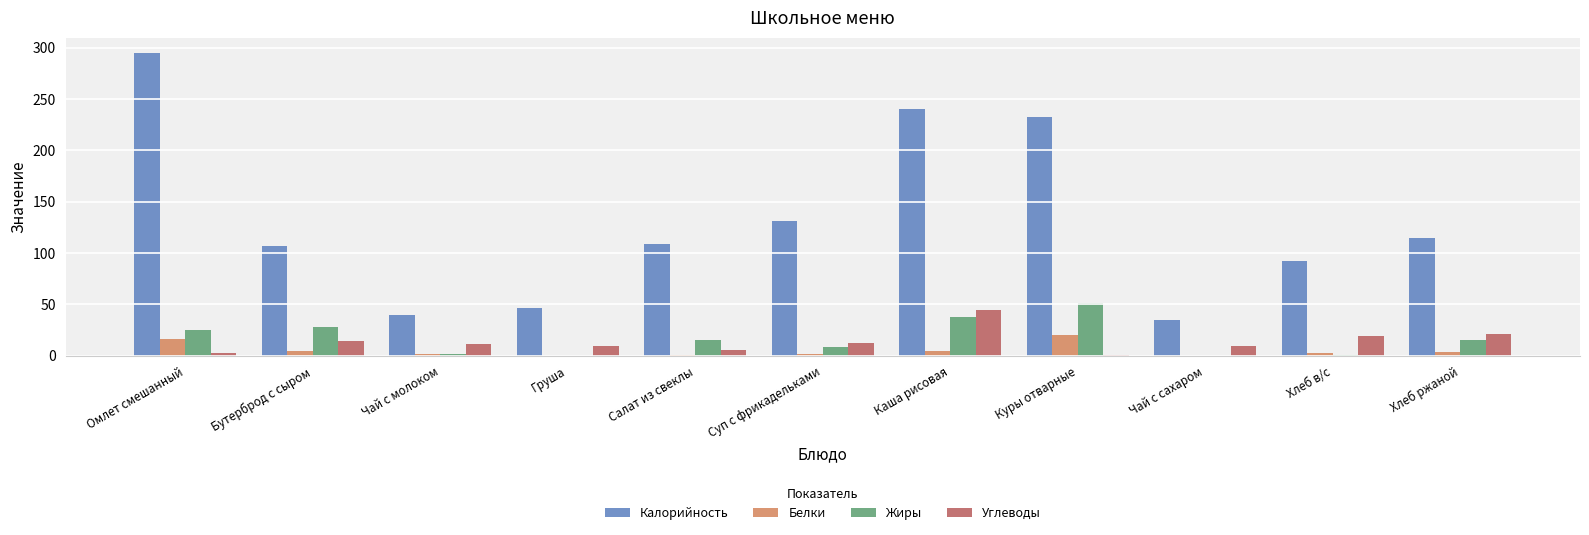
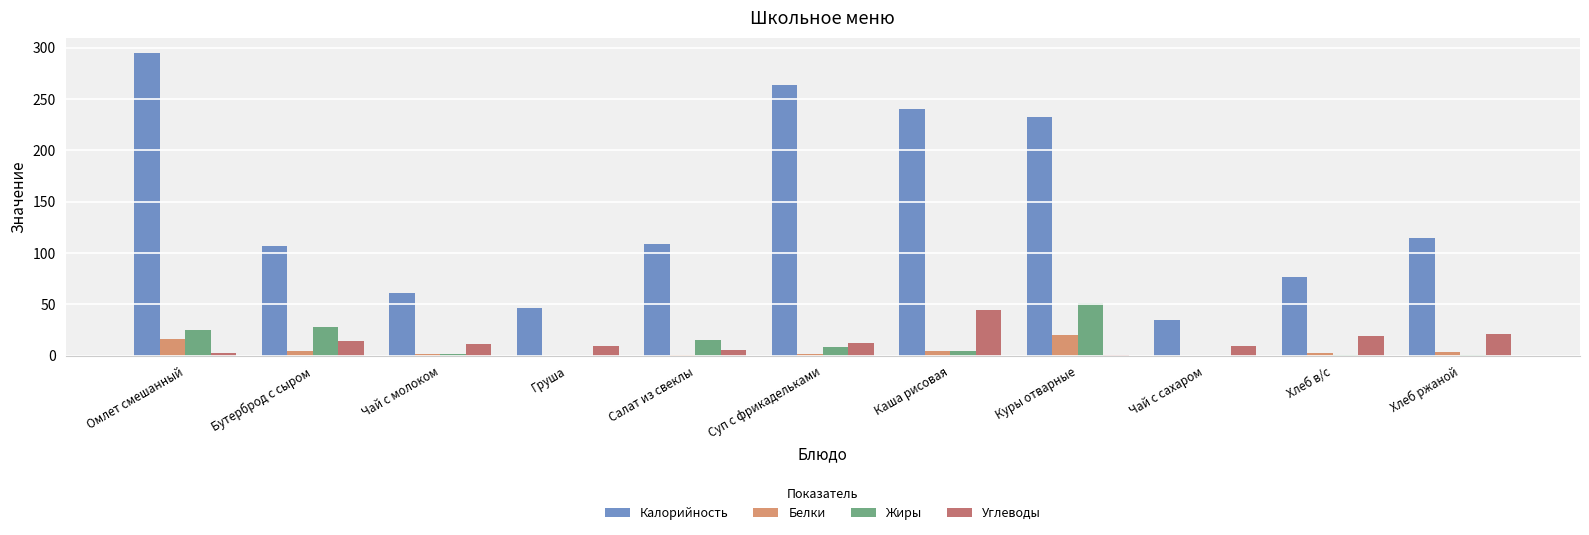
  {
    "Калорийность": {
      "Омлет смешанный": 295,
      "Бутерброд с сыром": 107,
-     "Чай с молоком": 40,
+     "Чай с молоком": 61,
      "Груша": 46,
      "Салат из свеклы": 109,
-     "Суп с фрикадельками": 131,
+     "Суп с фрикадельками": 263,
      "Каша рисовая": 240,
      "Куры отварные": 232,
      "Чай с сахаром": 35,
-     "Хлеб в/с": 92,
+     "Хлеб в/с": 77,
      "Хлеб ржаной": 115
    },
    "Жиры": {
      "Омлет смешанный": 25,
      "Бутерброд с сыром": 28,
      "Груша": 0,
      "Салат из свеклы": 16,
      "Суп с фрикадельками": 8,
-     "Каша рисовая": 37,
+     "Каша рисовая": 5,
      "Куры отварные": 52,
      "Чай с сахаром": 0,
-     "Хлеб ржаной": 15
+     "Хлеб ржаной": 1
    }
  }
